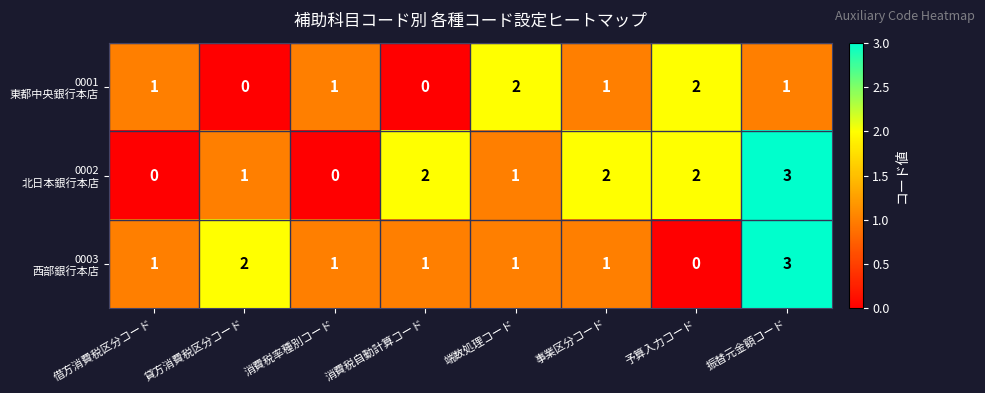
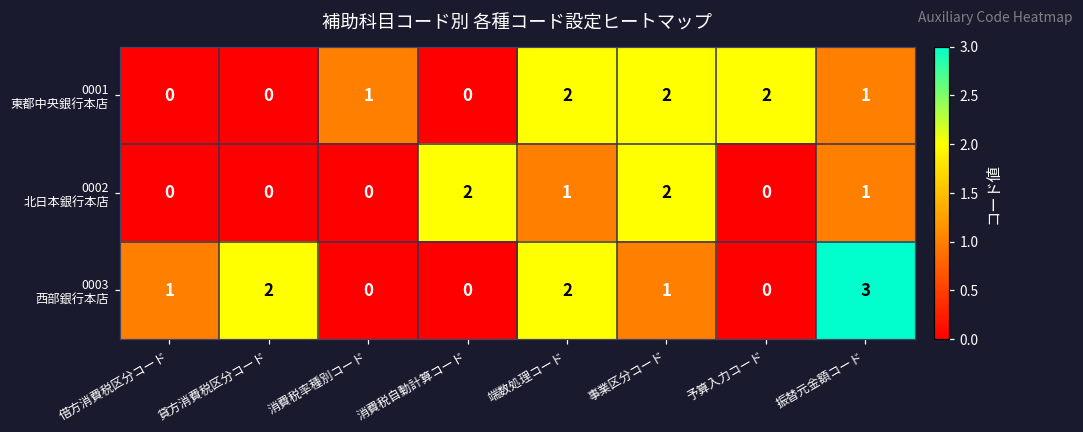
  {
    "0001 東都中央銀行本店": {
-     "借方消費税区分コード": 1,
+     "借方消費税区分コード": 0,
      "貸方消費税区分コード": 0,
      "消費税率種別コード": 1,
      "消費税自動計算コード": 0,
      "端数処理コード": 2,
-     "事業区分コード": 1,
+     "事業区分コード": 2,
      "予算入力コード": 2,
      "振替元金額コード": 1
    },
    "0002 北日本銀行本店": {
      "借方消費税区分コード": 0,
-     "貸方消費税区分コード": 1,
+     "貸方消費税区分コード": 0,
      "消費税率種別コード": 0,
      "消費税自動計算コード": 2,
      "端数処理コード": 1,
      "事業区分コード": 2,
-     "予算入力コード": 2,
-     "振替元金額コード": 3
+     "予算入力コード": 0,
+     "振替元金額コード": 1
    },
    "0003 西部銀行本店": {
      "借方消費税区分コード": 1,
      "貸方消費税区分コード": 2,
-     "消費税率種別コード": 1,
-     "消費税自動計算コード": 1,
-     "端数処理コード": 1,
+     "消費税率種別コード": 0,
+     "消費税自動計算コード": 0,
+     "端数処理コード": 2,
      "事業区分コード": 1,
      "予算入力コード": 0,
      "振替元金額コード": 3
    }
  }
